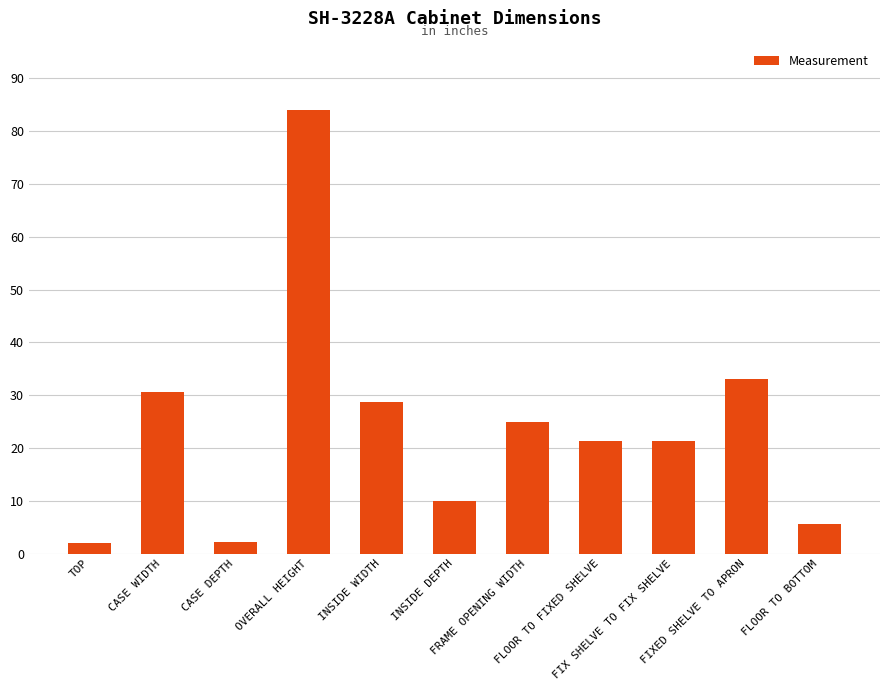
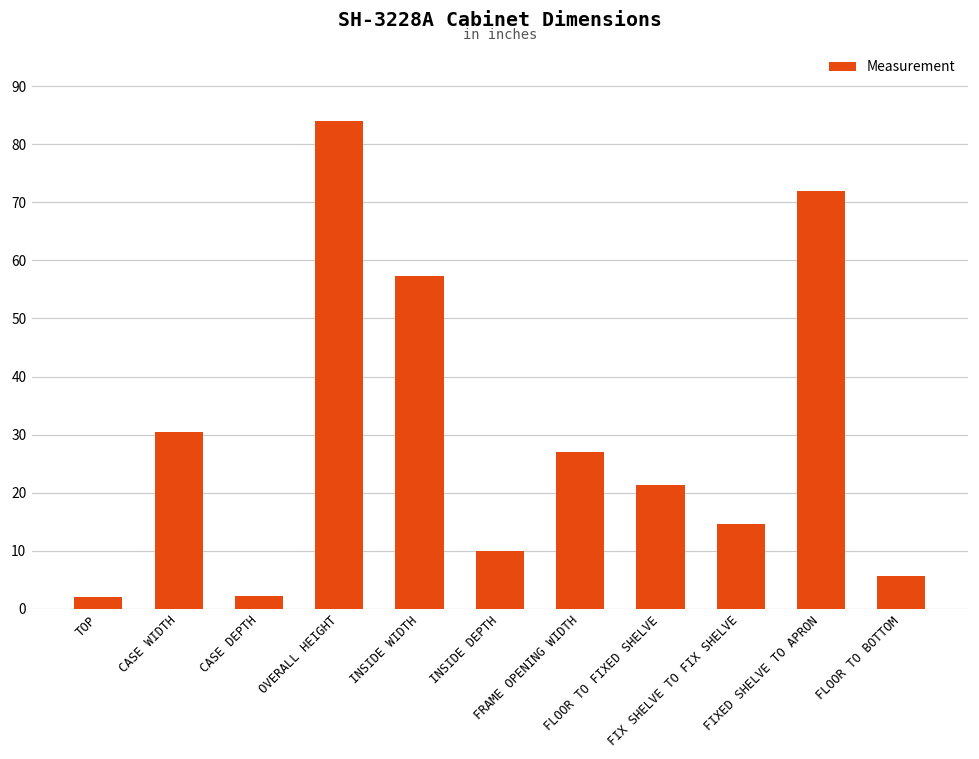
  {
    "TOP": 2,
    "CASE WIDTH": 31,
    "CASE DEPTH": 2,
    "OVERALL HEIGHT": 84,
-   "INSIDE WIDTH": 29,
+   "INSIDE WIDTH": 57,
    "INSIDE DEPTH": 10,
-   "FRAME OPENING WIDTH": 25,
+   "FRAME OPENING WIDTH": 27,
    "FLOOR TO FIXED SHELVE": 21,
-   "FIX SHELVE TO FIX SHELVE": 21,
-   "FIXED SHELVE TO APRON": 33,
+   "FIX SHELVE TO FIX SHELVE": 15,
+   "FIXED SHELVE TO APRON": 72,
    "FLOOR TO BOTTOM": 6
  }
